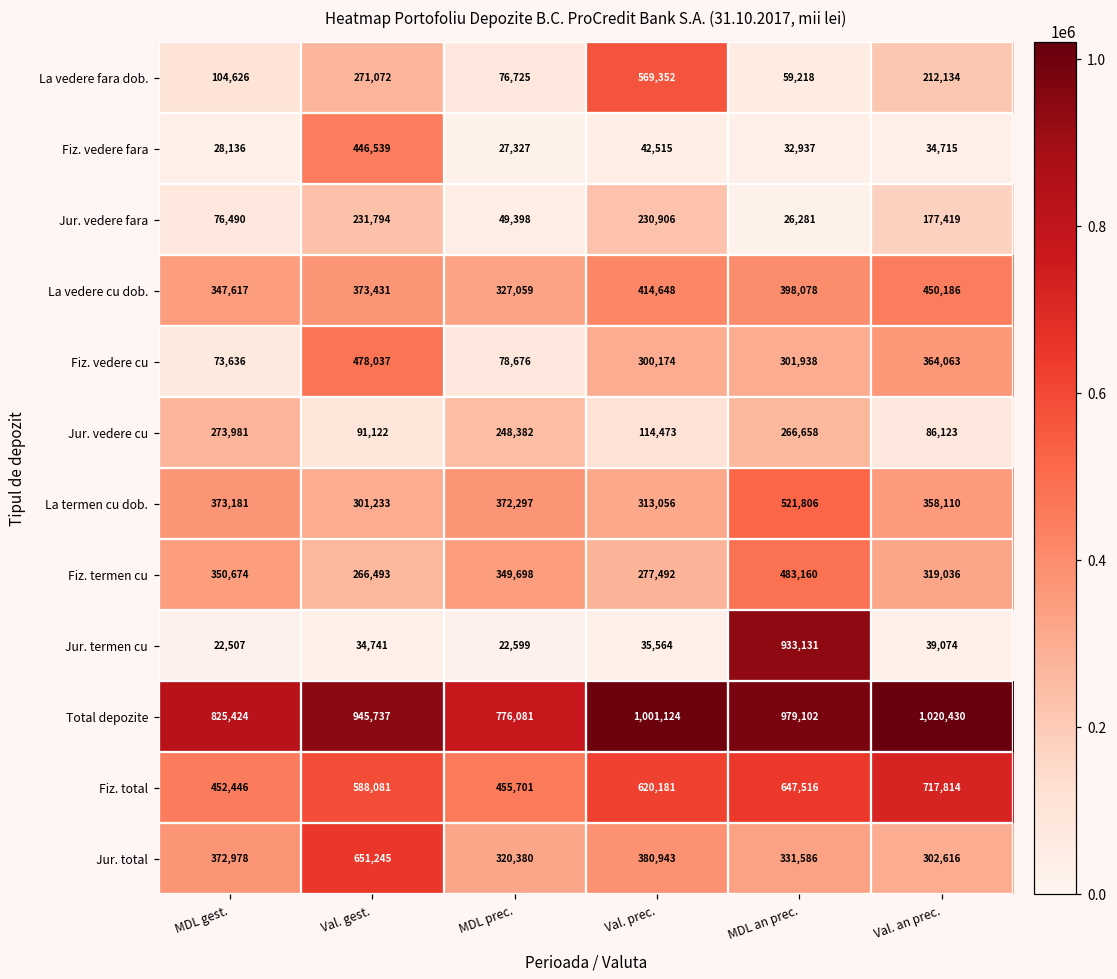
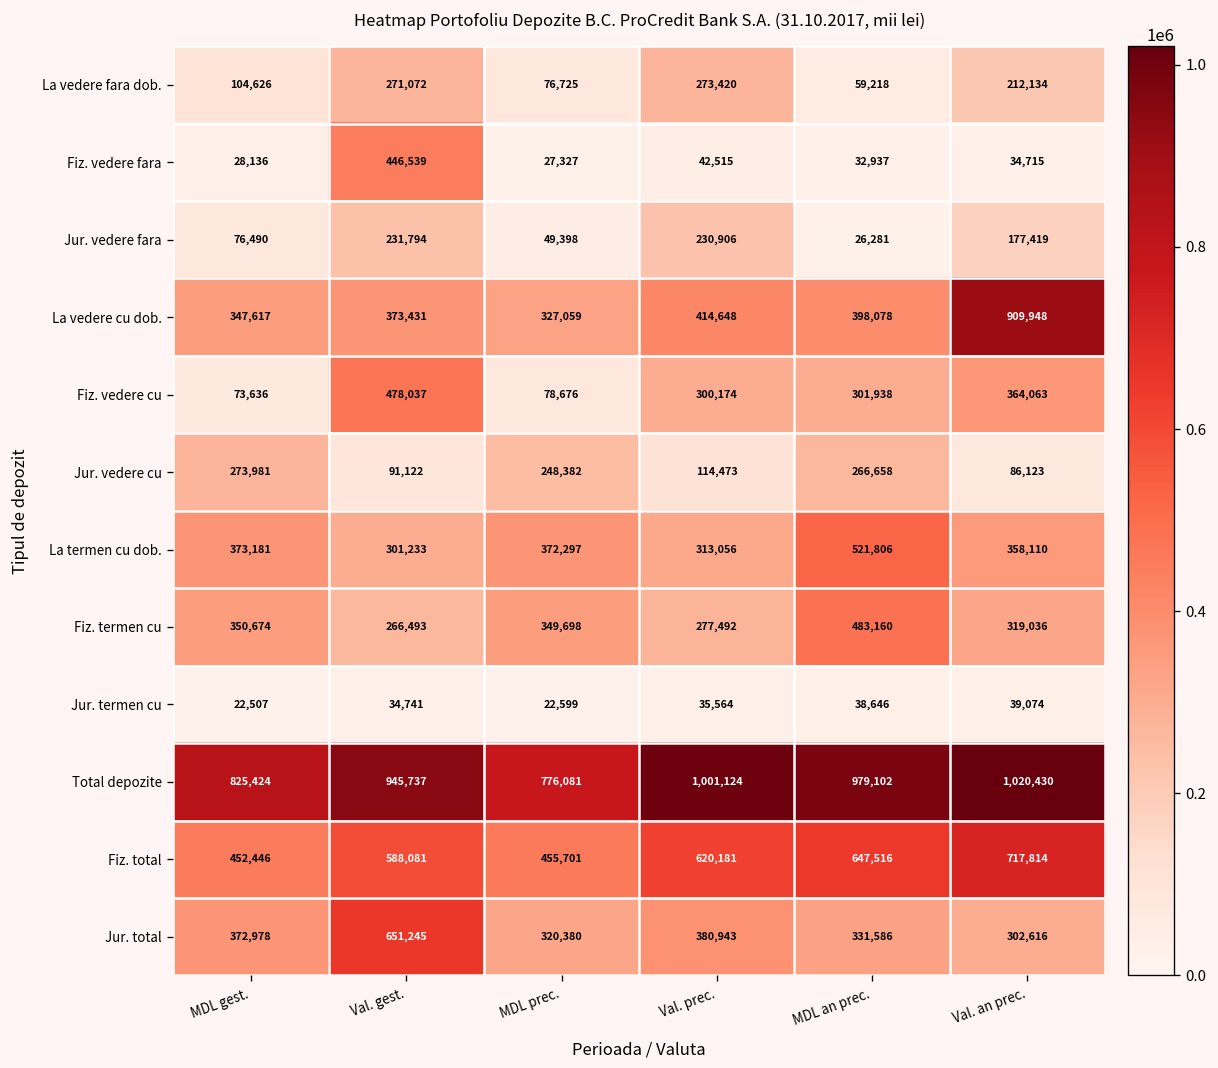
  {
    "La vedere fara dob.": {
      "MDL gest.": "104,626",
      "Val. gest.": "271,072",
      "MDL prec.": "76,725",
-     "Val. prec.": "569,352",
+     "Val. prec.": "273,420",
      "MDL an prec.": "59,218",
      "Val. an prec.": "212,134"
    },
    "Fiz. vedere fara": {
      "MDL gest.": "28,136",
      "Val. gest.": "446,539",
      "MDL prec.": "27,327",
      "Val. prec.": "42,515",
      "MDL an prec.": "32,937",
      "Val. an prec.": "34,715"
    },
    "Jur. vedere fara": {
      "MDL gest.": "76,490",
      "Val. gest.": "231,794",
      "MDL prec.": "49,398",
      "Val. prec.": "230,906",
      "MDL an prec.": "26,281",
      "Val. an prec.": "177,419"
    },
    "La vedere cu dob.": {
      "MDL gest.": "347,617",
      "Val. gest.": "373,431",
      "MDL prec.": "327,059",
      "Val. prec.": "414,648",
      "MDL an prec.": "398,078",
-     "Val. an prec.": "450,186"
+     "Val. an prec.": "909,948"
    },
    "Fiz. vedere cu": {
      "MDL gest.": "73,636",
      "Val. gest.": "478,037",
      "MDL prec.": "78,676",
      "Val. prec.": "300,174",
      "MDL an prec.": "301,938",
      "Val. an prec.": "364,063"
    },
    "Jur. vedere cu": {
      "MDL gest.": "273,981",
      "Val. gest.": "91,122",
      "MDL prec.": "248,382",
      "Val. prec.": "114,473",
      "MDL an prec.": "266,658",
      "Val. an prec.": "86,123"
    },
    "La termen cu dob.": {
      "MDL gest.": "373,181",
      "Val. gest.": "301,233",
      "MDL prec.": "372,297",
      "Val. prec.": "313,056",
      "MDL an prec.": "521,806",
      "Val. an prec.": "358,110"
    },
    "Fiz. termen cu": {
      "MDL gest.": "350,674",
      "Val. gest.": "266,493",
      "MDL prec.": "349,698",
      "Val. prec.": "277,492",
      "MDL an prec.": "483,160",
      "Val. an prec.": "319,036"
    },
    "Jur. termen cu": {
      "MDL gest.": "22,507",
      "Val. gest.": "34,741",
      "MDL prec.": "22,599",
      "Val. prec.": "35,564",
-     "MDL an prec.": "933,131",
+     "MDL an prec.": "38,646",
      "Val. an prec.": "39,074"
    },
    "Total depozite": {
      "MDL gest.": "825,424",
      "Val. gest.": "945,737",
      "MDL prec.": "776,081",
      "Val. prec.": "1,001,124",
      "MDL an prec.": "979,102",
      "Val. an prec.": "1,020,430"
    },
    "Fiz. total": {
      "MDL gest.": "452,446",
      "Val. gest.": "588,081",
      "MDL prec.": "455,701",
      "Val. prec.": "620,181",
      "MDL an prec.": "647,516",
      "Val. an prec.": "717,814"
    },
    "Jur. total": {
      "MDL gest.": "372,978",
      "Val. gest.": "651,245",
      "MDL prec.": "320,380",
      "Val. prec.": "380,943",
      "MDL an prec.": "331,586",
      "Val. an prec.": "302,616"
    }
  }
